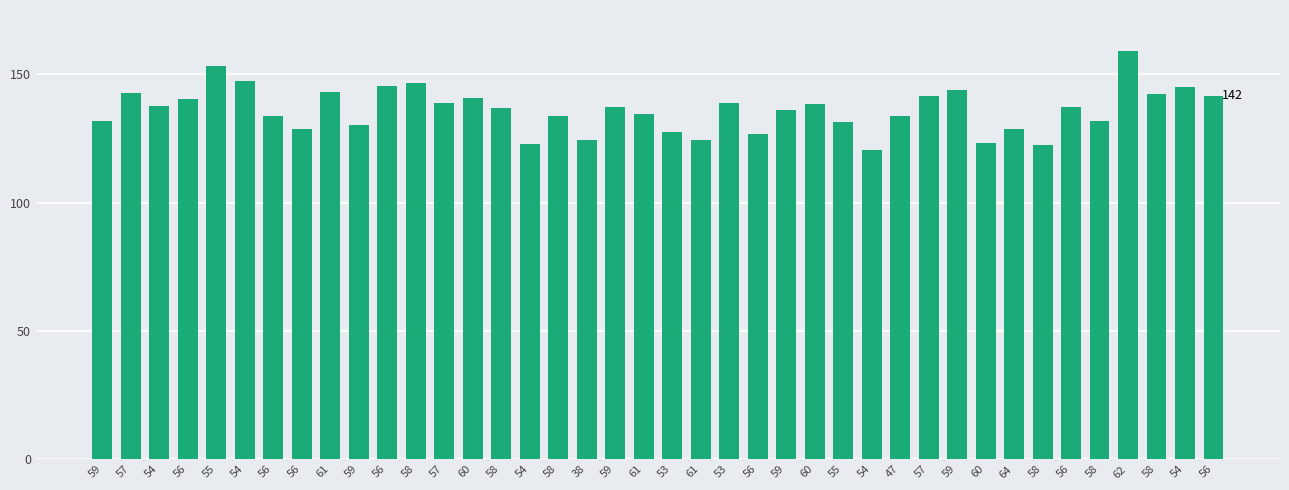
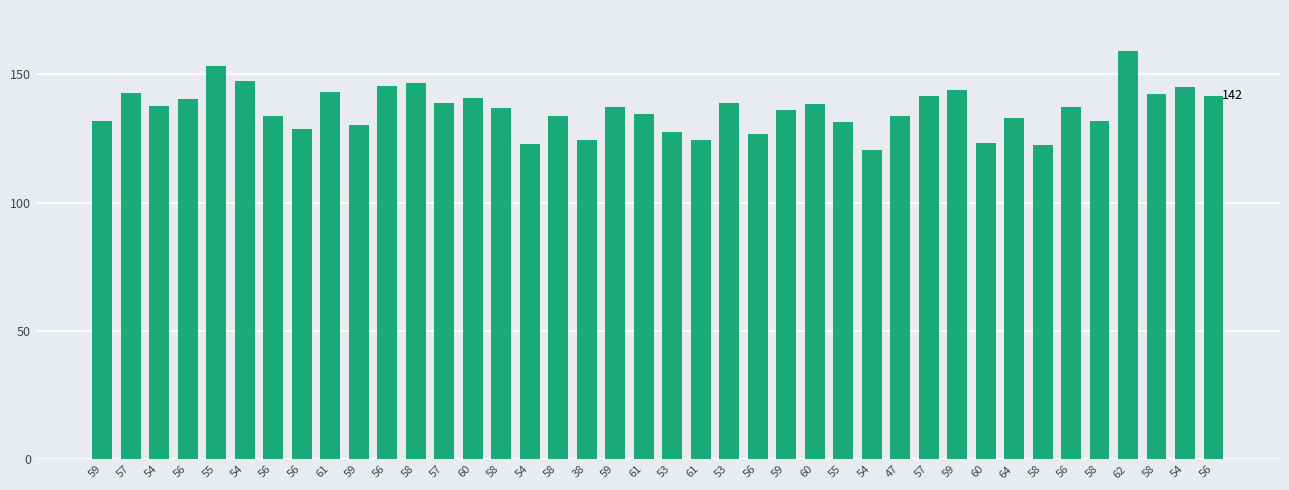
  {
    "38": 125,
    "47": 134,
-   "64": 129,
+   "64": 133,
    "62": 159
  }
